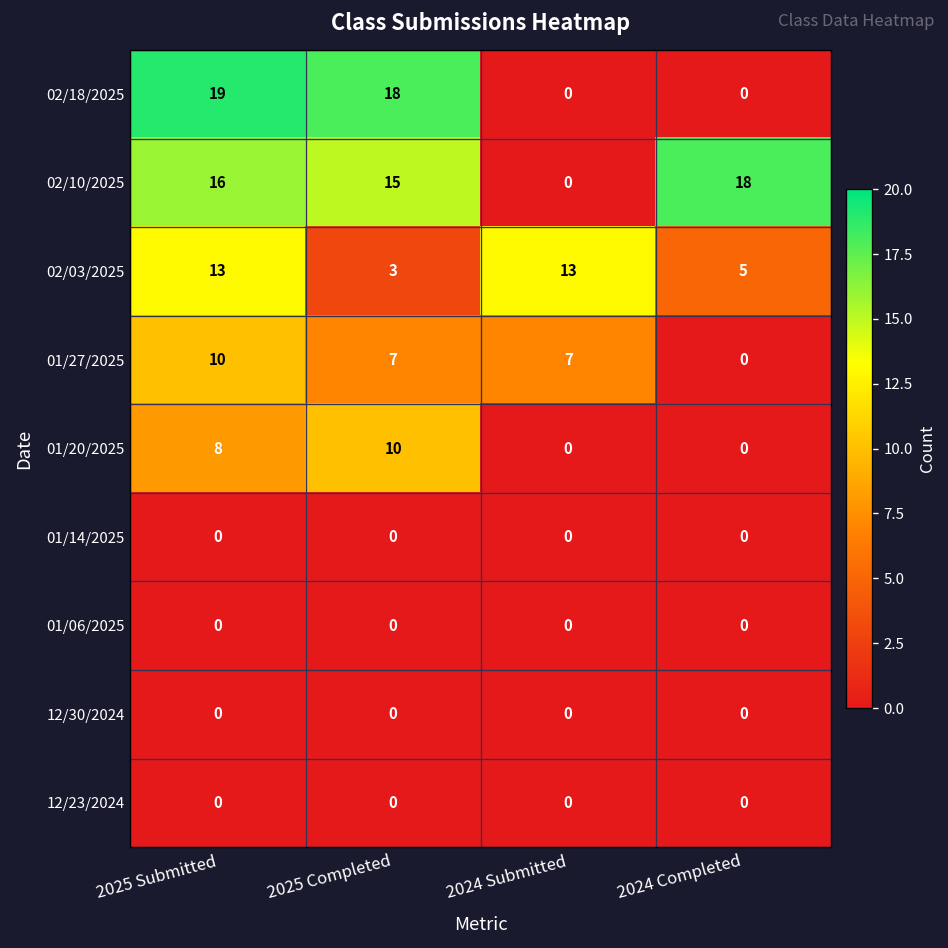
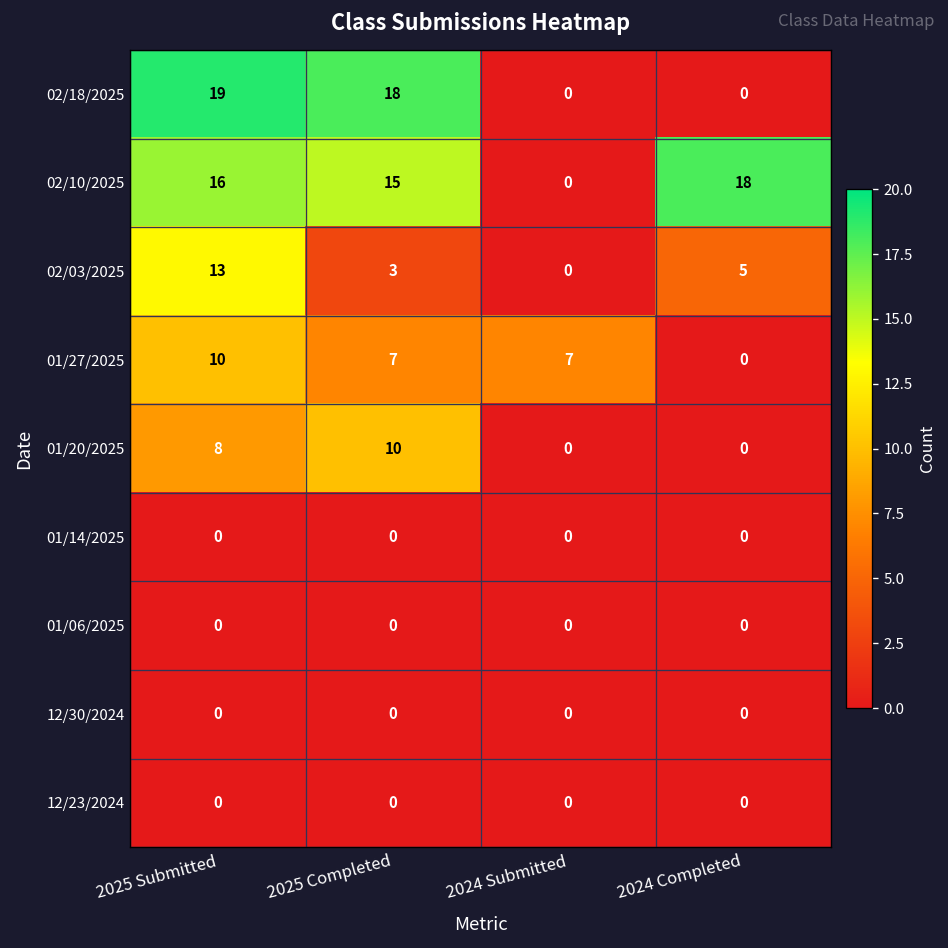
  {
    "02/18/2025": {
      "2025 Submitted": 19,
      "2025 Completed": 18,
      "2024 Submitted": 0,
      "2024 Completed": 0
    },
    "02/10/2025": {
      "2025 Submitted": 16,
      "2025 Completed": 15,
      "2024 Submitted": 0,
      "2024 Completed": 18
    },
    "02/03/2025": {
      "2025 Submitted": 13,
      "2025 Completed": 3,
-     "2024 Submitted": 13,
+     "2024 Submitted": 0,
      "2024 Completed": 5
    },
    "01/27/2025": {
      "2025 Submitted": 10,
      "2025 Completed": 7,
      "2024 Submitted": 7,
      "2024 Completed": 0
    },
    "01/20/2025": {
      "2025 Submitted": 8,
      "2025 Completed": 10,
      "2024 Submitted": 0,
      "2024 Completed": 0
    },
    "01/14/2025": {
      "2025 Submitted": 0,
      "2025 Completed": 0,
      "2024 Submitted": 0,
      "2024 Completed": 0
    },
    "01/06/2025": {
      "2025 Submitted": 0,
      "2025 Completed": 0,
      "2024 Submitted": 0,
      "2024 Completed": 0
    },
    "12/30/2024": {
      "2025 Submitted": 0,
      "2025 Completed": 0,
      "2024 Submitted": 0,
      "2024 Completed": 0
    },
    "12/23/2024": {
      "2025 Submitted": 0,
      "2025 Completed": 0,
      "2024 Submitted": 0,
      "2024 Completed": 0
    }
  }
